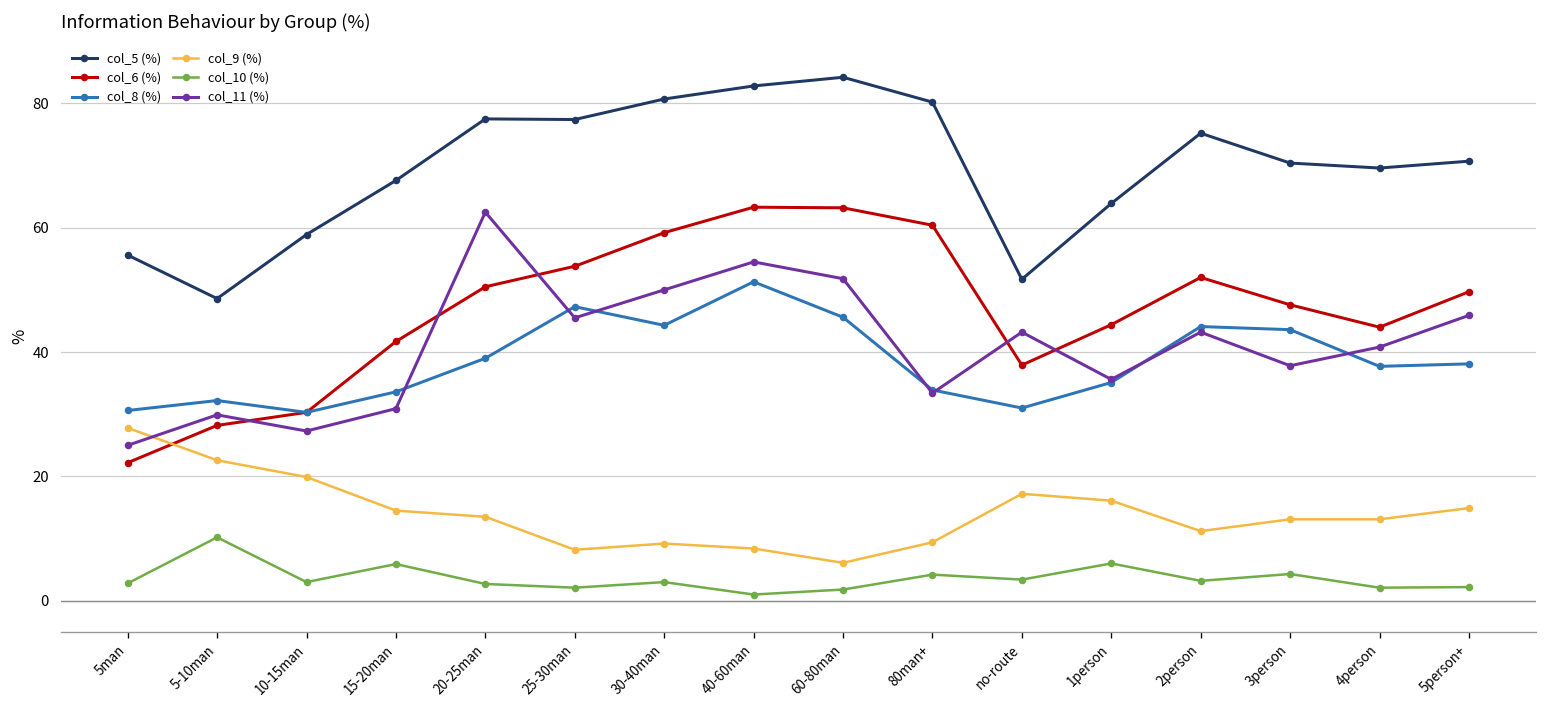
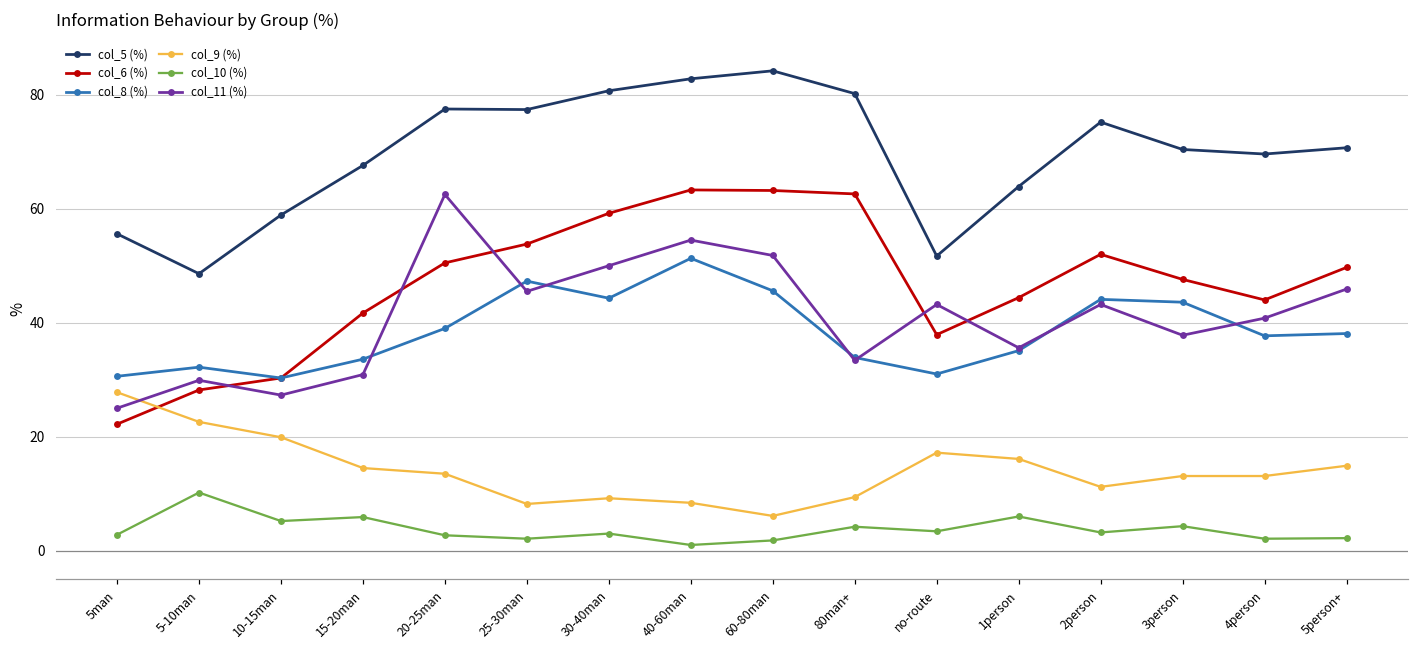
  {
    "col_5 (%)": {
      "5man": 56,
      "5-10man": 49,
      "10-15man": 59,
      "15-20man": 68,
      "20-25man": 78,
      "25-30man": 77,
      "30-40man": 81,
      "40-60man": 83,
      "60-80man": 84,
      "80man+": 80,
      "no-route": 52,
      "1person": 64,
      "2person": 75,
      "3person": 70,
      "4person": 70,
      "5person+": 71
    },
    "col_6 (%)": {
      "5man": 22,
      "5-10man": 28,
      "15-20man": 42,
      "20-25man": 51,
      "25-30man": 54,
      "30-40man": 59,
      "40-60man": 63,
      "60-80man": 63,
-     "80man+": 60,
+     "80man+": 63,
      "no-route": 38,
      "1person": 44,
      "2person": 52,
      "3person": 48,
      "4person": 44,
      "5person+": 50
    },
    "col_8 (%)": {
      "5man": 31,
      "5-10man": 32,
      "15-20man": 34,
      "20-25man": 39,
      "25-30man": 47,
      "30-40man": 44,
      "40-60man": 51,
      "60-80man": 46,
      "80man+": 34,
      "no-route": 31,
      "1person": 35,
      "2person": 44,
      "3person": 44,
      "4person": 38,
      "5person+": 38
    },
    "col_9 (%)": {
      "5man": 28,
      "5-10man": 23,
      "10-15man": 20,
      "15-20man": 15,
      "20-25man": 14,
      "25-30man": 8,
      "30-40man": 9,
      "40-60man": 8,
      "60-80man": 6,
      "80man+": 9,
      "no-route": 17,
      "1person": 16,
      "2person": 11,
      "3person": 13,
      "4person": 13,
      "5person+": 15
    },
    "col_10 (%)": {
      "5man": 3,
      "5-10man": 10,
-     "10-15man": 3,
+     "10-15man": 5,
      "15-20man": 6,
      "20-25man": 3,
      "25-30man": 2,
      "30-40man": 3,
      "40-60man": 1,
      "60-80man": 2,
      "80man+": 4,
      "no-route": 3,
      "1person": 6,
      "2person": 3,
      "3person": 4,
      "4person": 2,
      "5person+": 2
    },
    "col_11 (%)": {
      "5man": 25,
      "5-10man": 30,
      "10-15man": 27,
      "15-20man": 31,
      "20-25man": 63,
      "25-30man": 46,
      "30-40man": 50,
      "40-60man": 55,
      "60-80man": 52,
      "80man+": 33,
      "no-route": 43,
      "1person": 36,
      "2person": 43,
      "3person": 38,
      "4person": 41,
      "5person+": 46
    }
  }
